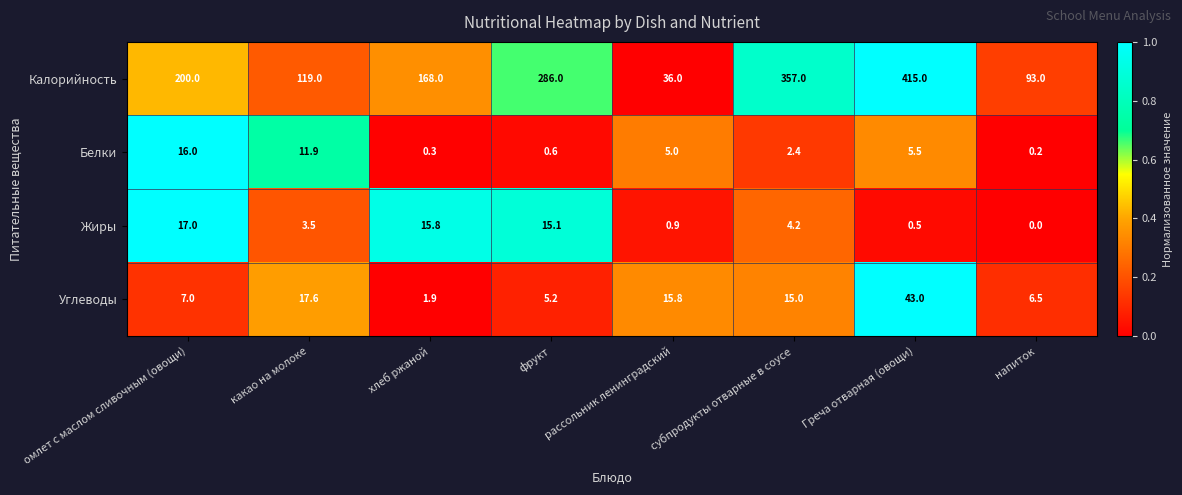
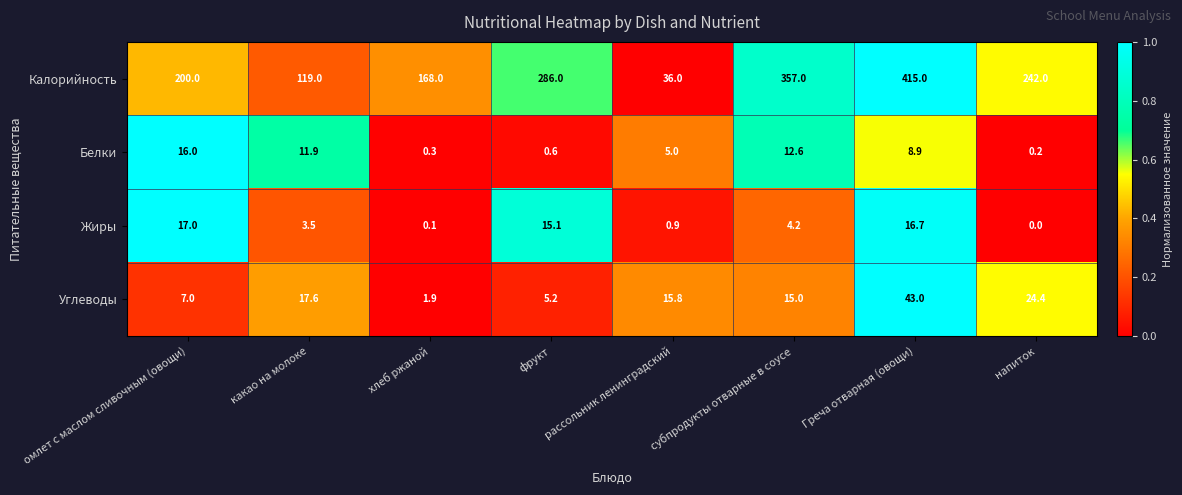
  {
    "Калорийность": {
      "омлет с маслом сливочным (овощи)": 200.0,
      "какао на молоке": 119.0,
      "хлеб ржаной": 168.0,
      "фрукт": 286.0,
      "рассольник ленинградский": 36.0,
      "субпродукты отварные в соусе": 357.0,
      "Греча отварная (овощи)": 415.0,
-     "напиток": 93.0
+     "напиток": 242.0
    },
    "Белки": {
      "омлет с маслом сливочным (овощи)": 16.0,
      "какао на молоке": 11.9,
      "хлеб ржаной": 0.3,
      "фрукт": 0.6,
      "рассольник ленинградский": 5.0,
-     "субпродукты отварные в соусе": 2.4,
-     "Греча отварная (овощи)": 5.5,
+     "субпродукты отварные в соусе": 12.6,
+     "Греча отварная (овощи)": 8.9,
      "напиток": 0.2
    },
    "Жиры": {
      "омлет с маслом сливочным (овощи)": 17.0,
      "какао на молоке": 3.5,
-     "хлеб ржаной": 15.8,
+     "хлеб ржаной": 0.1,
      "фрукт": 15.1,
      "рассольник ленинградский": 0.9,
      "субпродукты отварные в соусе": 4.2,
-     "Греча отварная (овощи)": 0.5,
+     "Греча отварная (овощи)": 16.7,
      "напиток": 0.0
    },
    "Углеводы": {
      "омлет с маслом сливочным (овощи)": 7.0,
      "какао на молоке": 17.6,
      "хлеб ржаной": 1.9,
      "фрукт": 5.2,
      "рассольник ленинградский": 15.8,
      "субпродукты отварные в соусе": 15.0,
      "Греча отварная (овощи)": 43.0,
-     "напиток": 6.5
+     "напиток": 24.4
    }
  }
